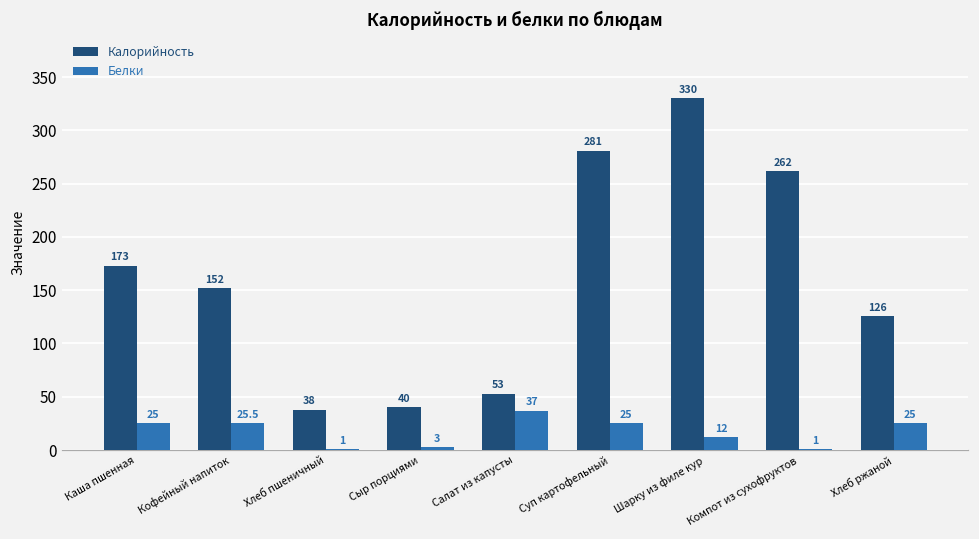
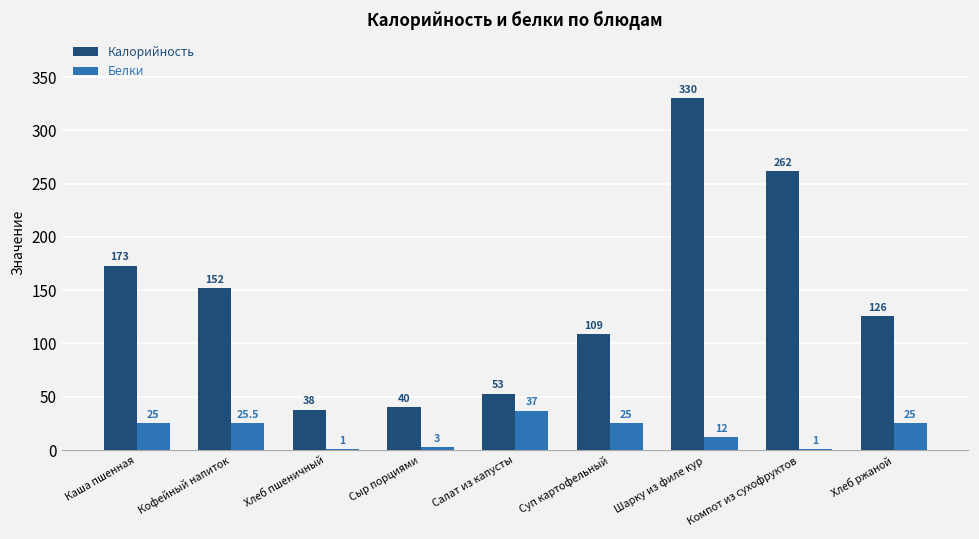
  {
    "Калорийность": {
      "Каша пшенная": 173,
      "Кофейный напиток": 152,
      "Хлеб пшеничный": 38,
      "Сыр порциями": 40,
      "Салат из капусты": 53,
-     "Суп картофельный": 281,
+     "Суп картофельный": 109,
      "Шарку из филе кур": 330,
      "Компот из сухофруктов": 262,
      "Хлеб ржаной": 126
    },
    "Белки": {
      "Каша пшенная": 25,
      "Кофейный напиток": 25.5,
      "Хлеб пшеничный": 1,
      "Сыр порциями": 3,
      "Салат из капусты": 37,
      "Суп картофельный": 25,
      "Шарку из филе кур": 12,
      "Компот из сухофруктов": 1,
      "Хлеб ржаной": 25
    }
  }
